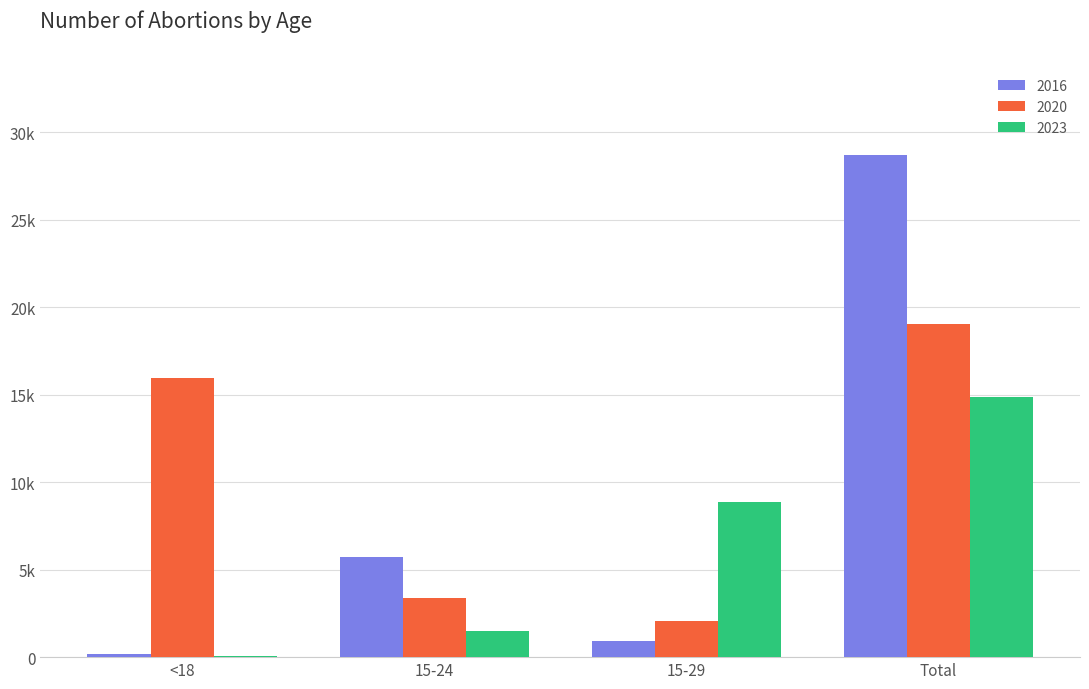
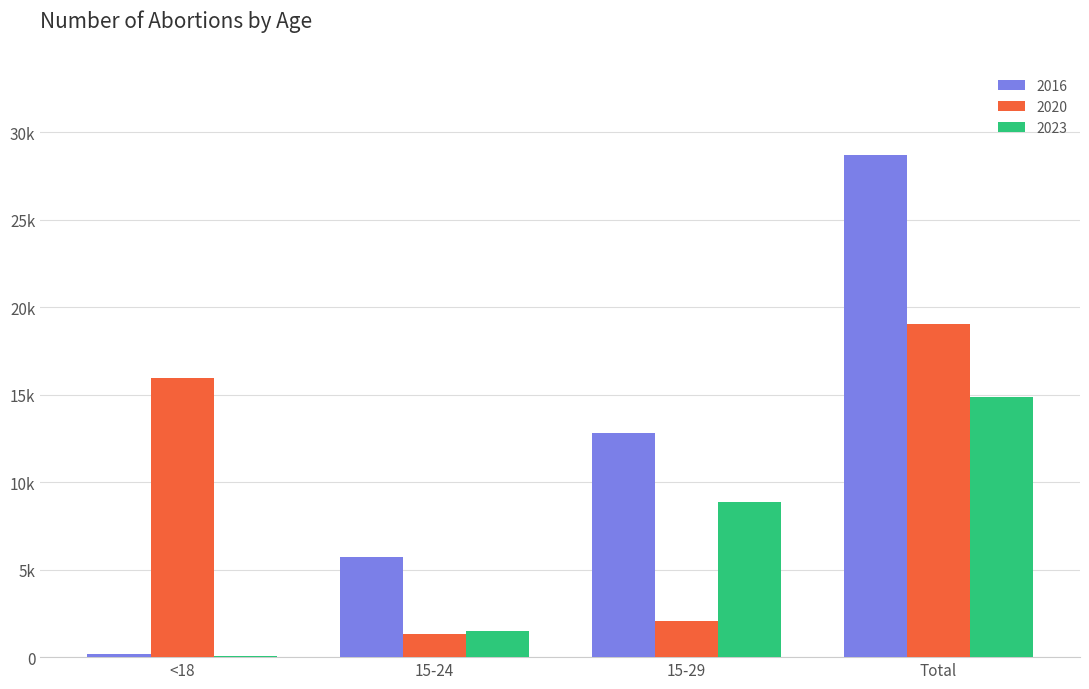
  {
    "2016": {
      "<18": 200,
      "15-24": 5700,
-     "15-29": 900,
+     "15-29": 12800,
      "Total": 28700
    },
    "2020": {
      "<18": 15900,
-     "15-24": 3400,
+     "15-24": 1300,
      "15-29": 2100,
      "Total": 19000
    },
    "2023": {
      "15-24": 1500,
      "15-29": 8900,
      "Total": 14900
    }
  }
